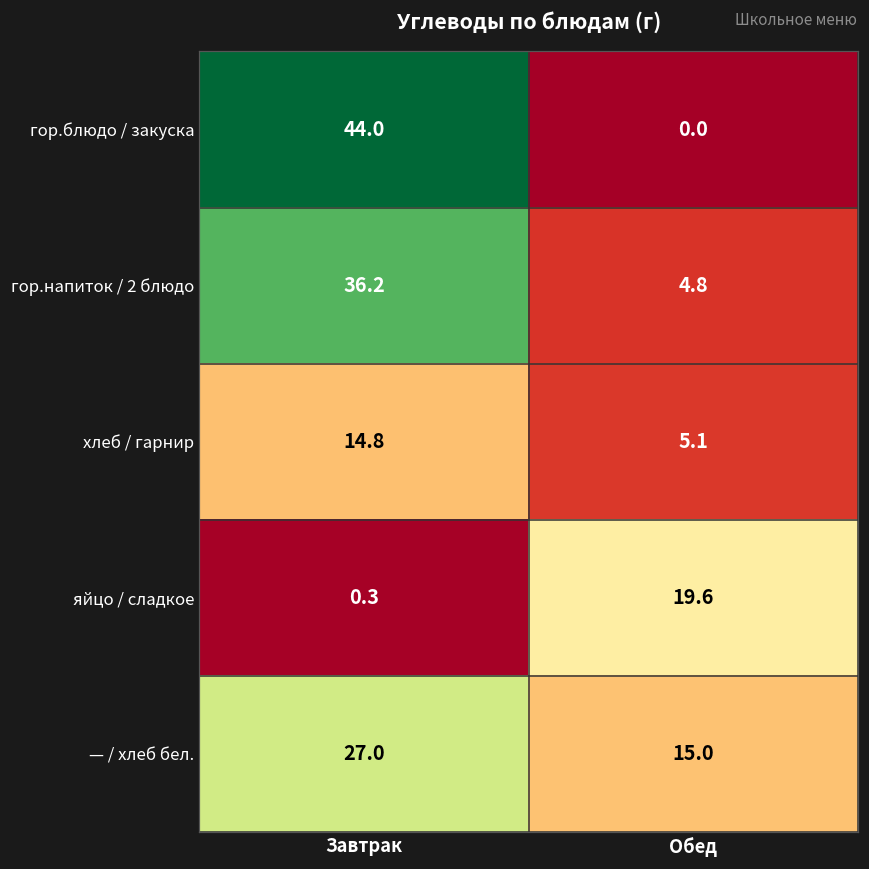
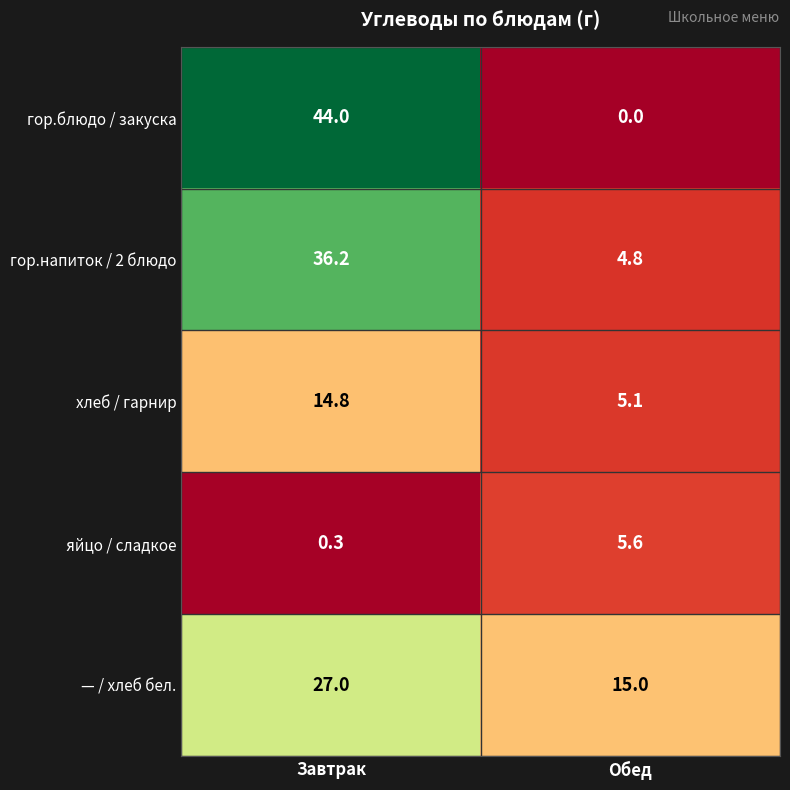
  {
    "гор.блюдо / закуска": {
      "Завтрак": 44.0,
      "Обед": 0.0
    },
    "гор.напиток / 2 блюдо": {
      "Завтрак": 36.2,
      "Обед": 4.8
    },
    "хлеб / гарнир": {
      "Завтрак": 14.8,
      "Обед": 5.1
    },
    "яйцо / сладкое": {
      "Завтрак": 0.3,
-     "Обед": 19.6
+     "Обед": 5.6
    },
    "— / хлеб бел.": {
      "Завтрак": 27.0,
      "Обед": 15.0
    }
  }
